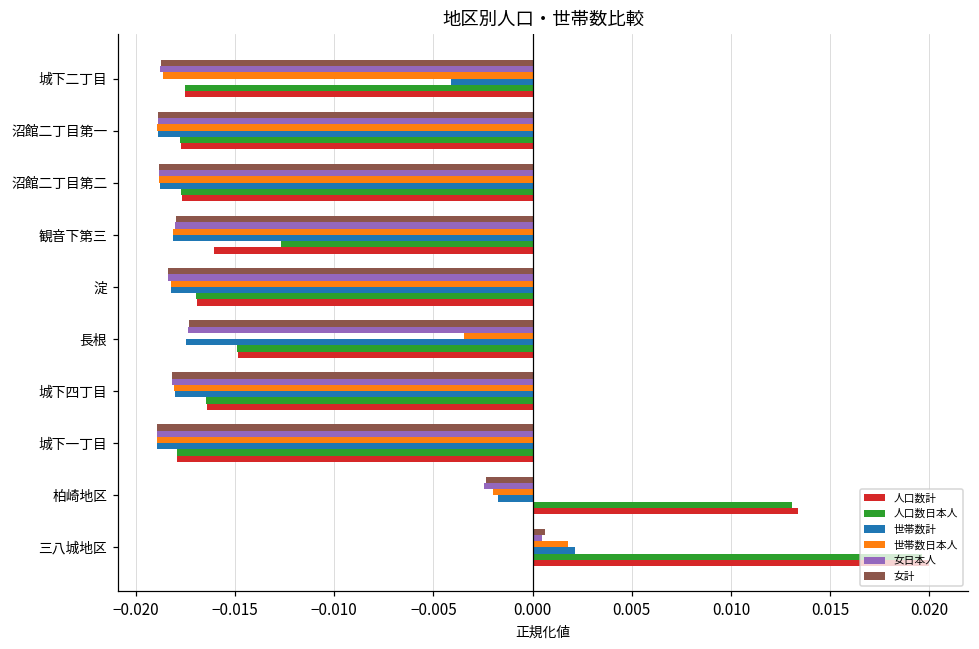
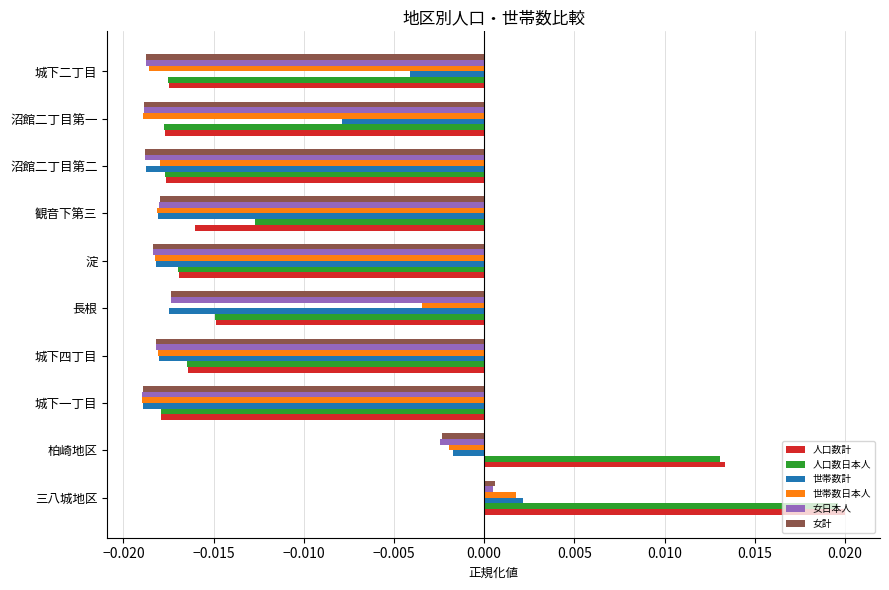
  {
    "人口数計": {
      "城下二丁目": -0.0175,
      "沼館二丁目第一": -0.0177,
      "沼館二丁目第二": -0.0177,
      "観音下第三": -0.0161,
      "淀": -0.0169,
      "長根": -0.0149,
      "城下四丁目": -0.0164,
      "城下一丁目": -0.0179,
      "柏崎地区": 0.0134
    },
    "人口数日本人": {
      "城下二丁目": -0.0175,
      "沼館二丁目第一": -0.0178,
      "沼館二丁目第二": -0.0177,
      "観音下第三": -0.0127,
      "淀": -0.0170,
      "長根": -0.0149,
      "城下四丁目": -0.0165,
      "城下一丁目": -0.0179,
      "柏崎地区": 0.0131
    },
    "世帯数計": {
      "城下二丁目": -0.0041,
-     "沼館二丁目第一": -0.0189,
+     "沼館二丁目第一": -0.0079,
      "沼館二丁目第二": -0.0188,
      "観音下第三": -0.0181,
      "淀": -0.0182,
      "長根": -0.0175,
      "城下四丁目": -0.0180,
      "城下一丁目": -0.0189,
      "柏崎地区": -0.0017,
      "三八城地区": 0.0021
    },
    "世帯数日本人": {
      "城下二丁目": -0.0186,
      "沼館二丁目第一": -0.0189,
-     "沼館二丁目第二": -0.0188,
+     "沼館二丁目第二": -0.0180,
      "観音下第三": -0.0181,
      "淀": -0.0182,
      "長根": -0.0035,
      "城下四丁目": -0.0181,
      "城下一丁目": -0.0190,
      "柏崎地区": -0.0020,
      "三八城地区": 0.0018
    },
    "女日本人": {
      "城下二丁目": -0.0188,
      "沼館二丁目第一": -0.0189,
      "沼館二丁目第二": -0.0188,
      "観音下第三": -0.0180,
      "淀": -0.0184,
      "長根": -0.0174,
      "城下四丁目": -0.0182,
      "城下一丁目": -0.0190,
      "柏崎地区": -0.0025,
      "三八城地区": 0.0005
    },
    "女計": {
      "城下二丁目": -0.0188,
      "沼館二丁目第一": -0.0189,
      "沼館二丁目第二": -0.0188,
      "観音下第三": -0.0180,
      "淀": -0.0184,
      "長根": -0.0173,
      "城下四丁目": -0.0182,
      "城下一丁目": -0.0189,
      "柏崎地区": -0.0023,
      "三八城地区": 0.0006
    }
  }
